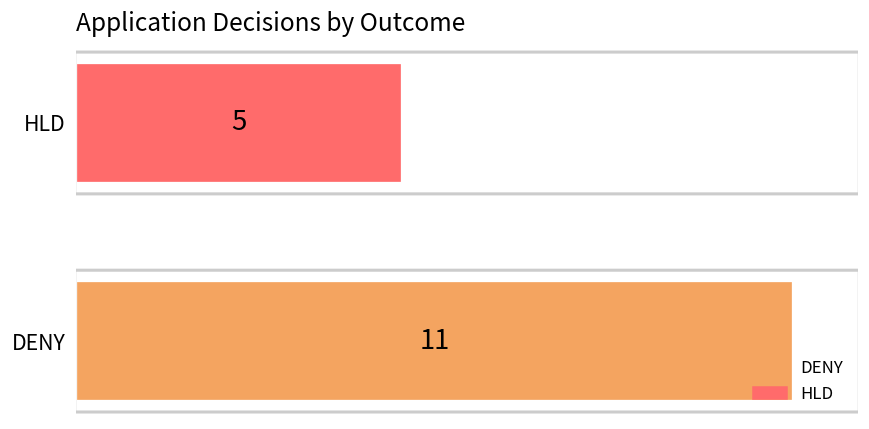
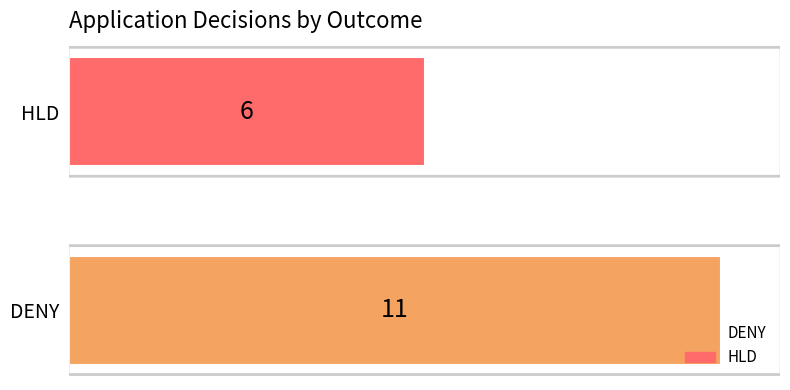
  {
-   "HLD": 5,
+   "HLD": 6,
    "DENY": 11
  }
